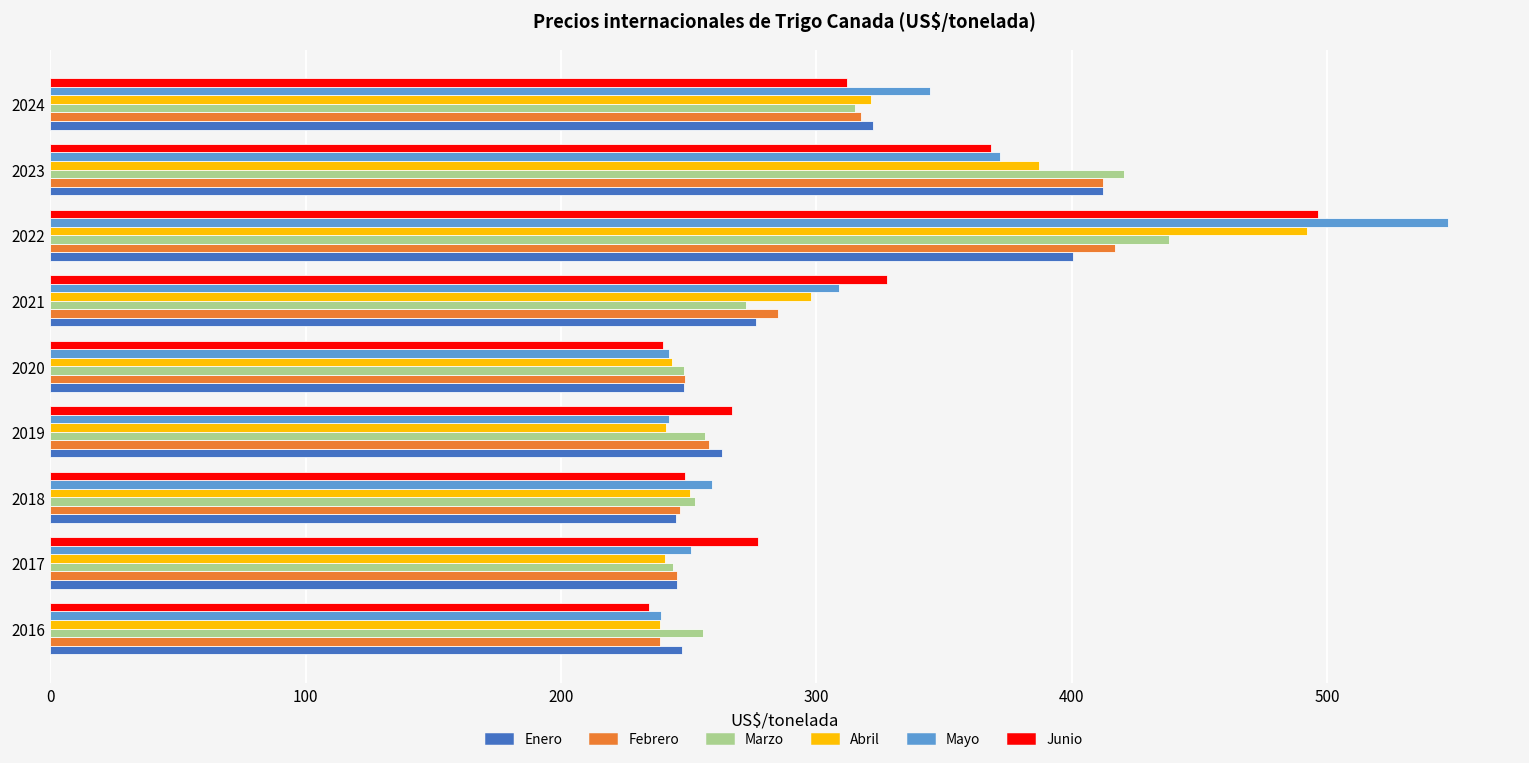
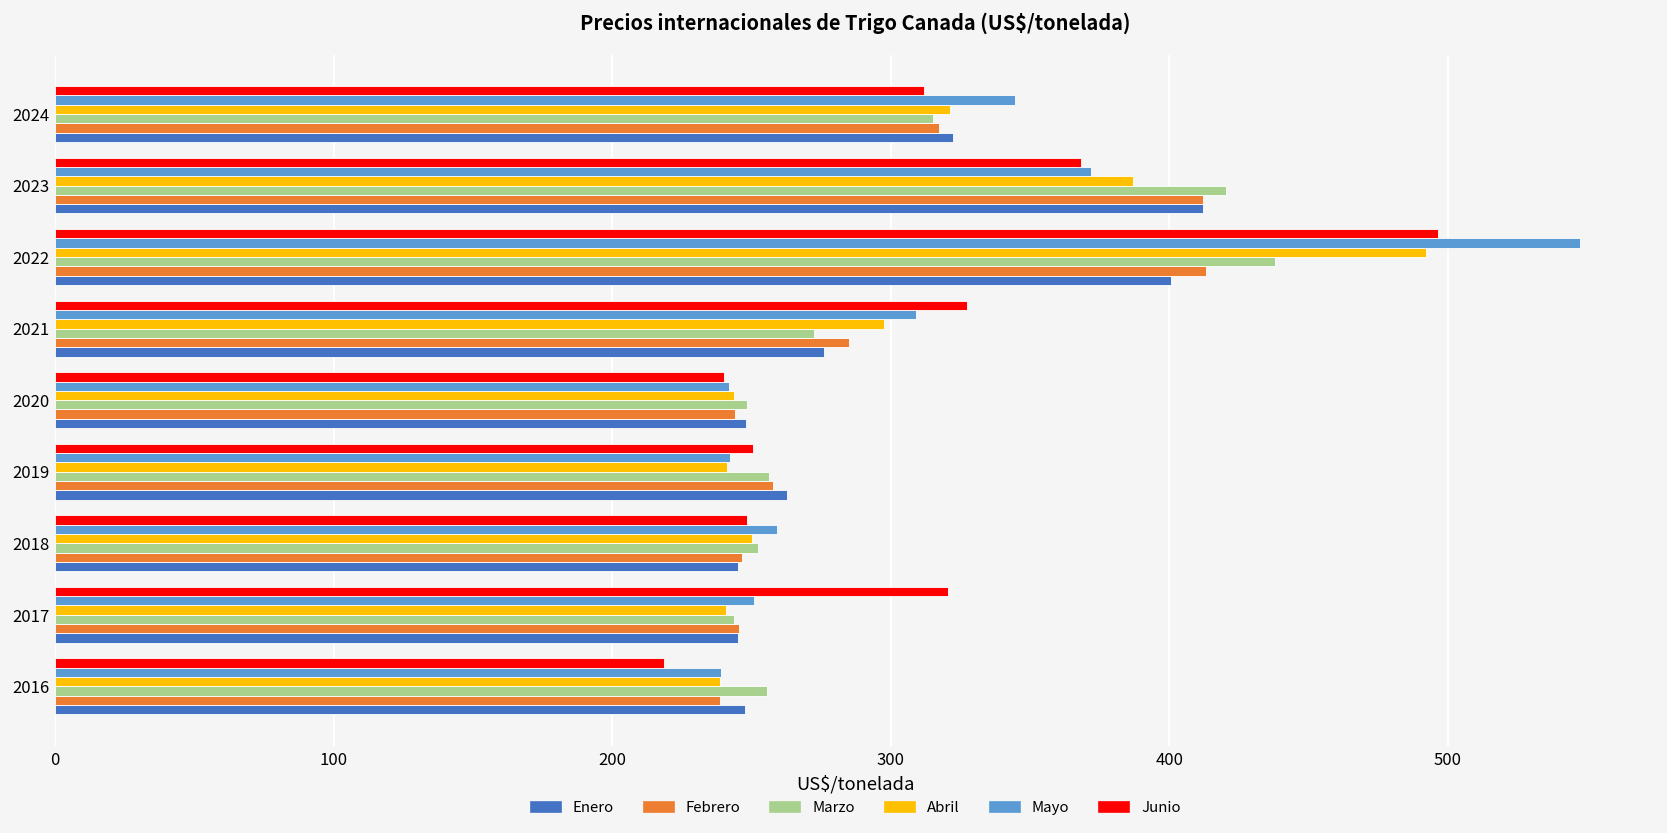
  {
    "Febrero": {
      "2024": 317,
      "2023": 412,
-     "2022": 417,
+     "2022": 413,
      "2021": 285,
-     "2020": 249,
+     "2020": 244,
      "2019": 258,
      "2018": 247,
      "2017": 245,
      "2016": 239
    },
    "Marzo": {
      "2024": 315,
      "2023": 420,
      "2022": 438,
      "2021": 272,
      "2020": 248,
      "2019": 256,
      "2018": 252,
      "2017": 244,
      "2016": 256
    },
    "Abril": {
      "2024": 321,
      "2023": 387,
      "2022": 492,
      "2021": 298,
      "2020": 244,
      "2019": 241,
      "2018": 250,
      "2017": 241,
      "2016": 239
    },
    "Junio": {
      "2024": 312,
      "2023": 368,
      "2022": 497,
      "2021": 327,
      "2020": 240,
-     "2019": 267,
+     "2019": 251,
      "2018": 249,
-     "2017": 277,
-     "2016": 234
+     "2017": 321,
+     "2016": 219
    }
  }
